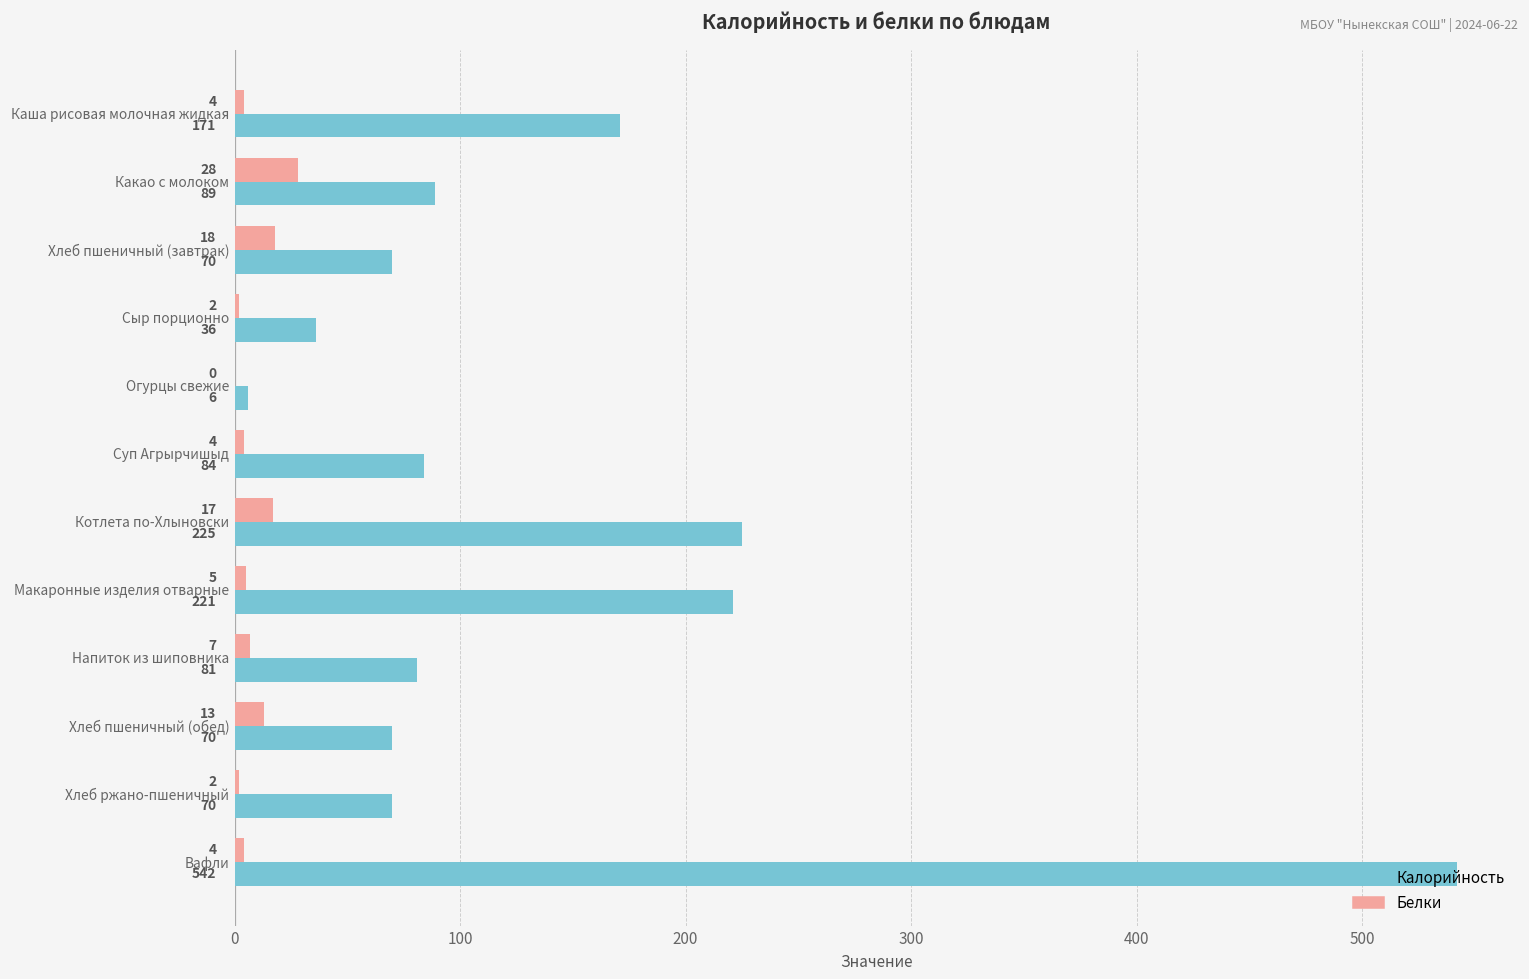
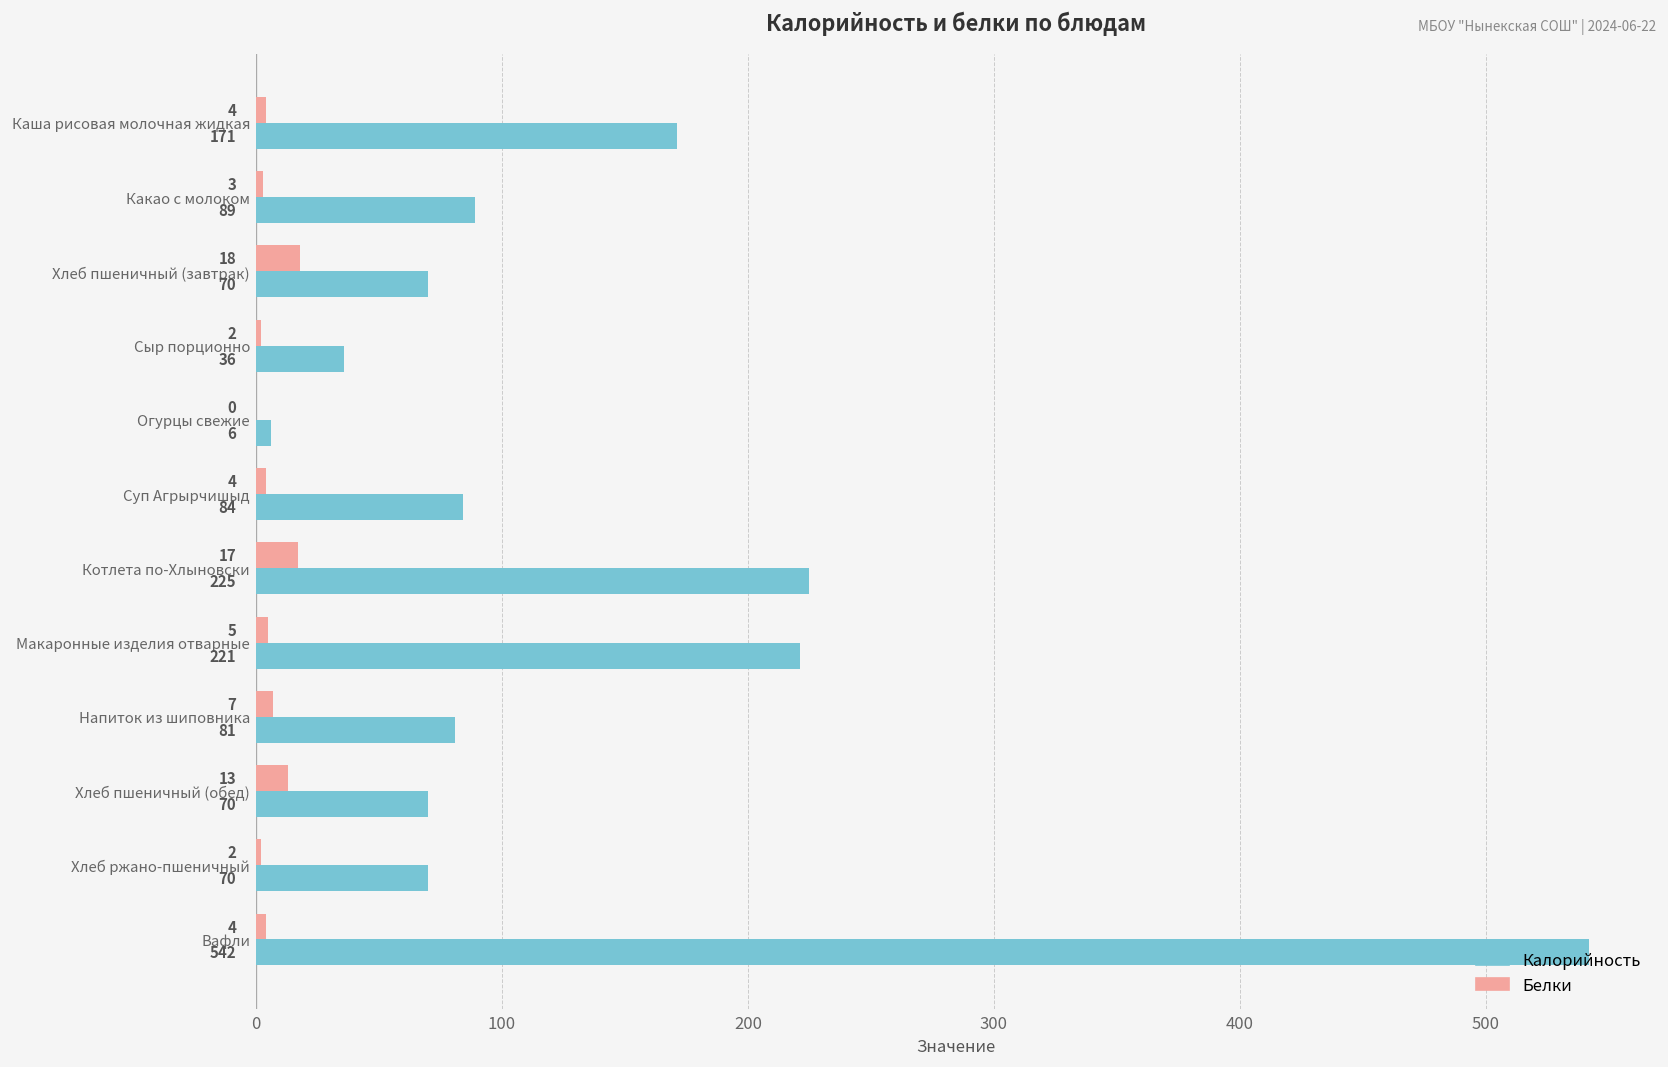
  {
    "Калорийность": {
      "Каша рисовая молочная жидкая": 171,
      "Какао с молоком": 89,
      "Хлеб пшеничный (завтрак)": 70,
      "Сыр порционно": 36,
      "Суп Агрырчишыд": 84,
      "Котлета по-Хлыновски": 225,
      "Макаронные изделия отварные": 221,
      "Напиток из шиповника": 81,
      "Хлеб пшеничный (обед)": 70,
      "Хлеб ржано-пшеничный": 70,
      "Вафли": 542
    },
    "Белки": {
      "Каша рисовая молочная жидкая": 4,
-     "Какао с молоком": 28,
+     "Какао с молоком": 3,
      "Сыр порционно": 2,
      "Огурцы свежие": 0,
      "Суп Агрырчишыд": 4,
      "Хлеб ржано-пшеничный": 2,
      "Вафли": 4
    }
  }
